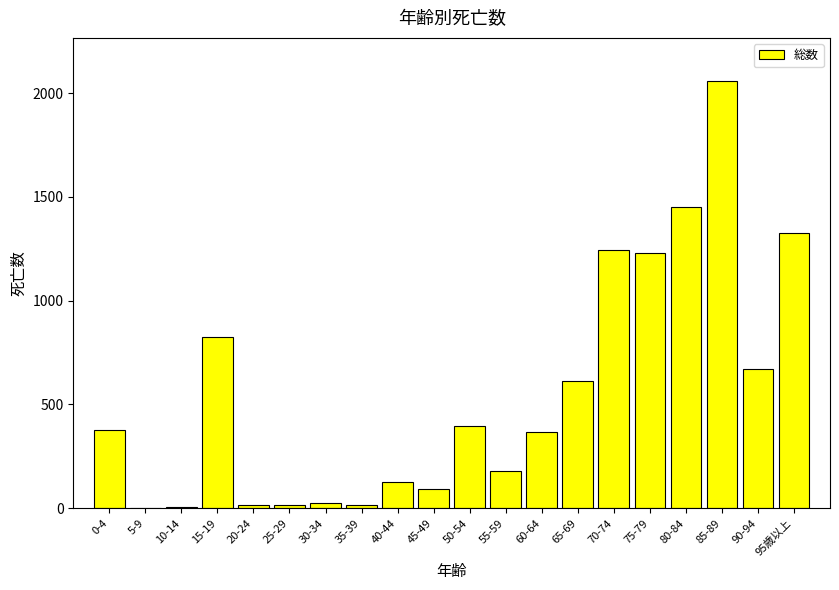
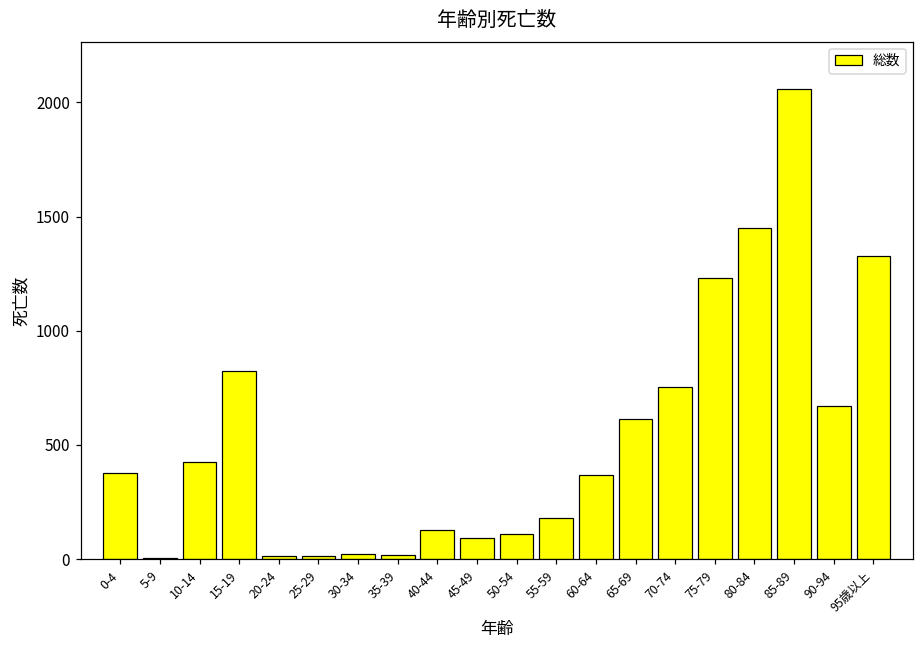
  {
    "0-4": 380,
-   "10-14": 10,
+   "10-14": 420,
    "15-19": 830,
    "20-24": 10,
    "25-29": 20,
    "30-34": 20,
    "35-39": 20,
    "40-44": 130,
    "45-49": 90,
-   "50-54": 390,
+   "50-54": 110,
    "55-59": 180,
    "60-64": 370,
    "65-69": 610,
-   "70-74": 1240,
+   "70-74": 750,
    "75-79": 1230,
    "80-84": 1450,
    "85-89": 2060,
    "90-94": 670,
    "95歳以上": 1330
  }
